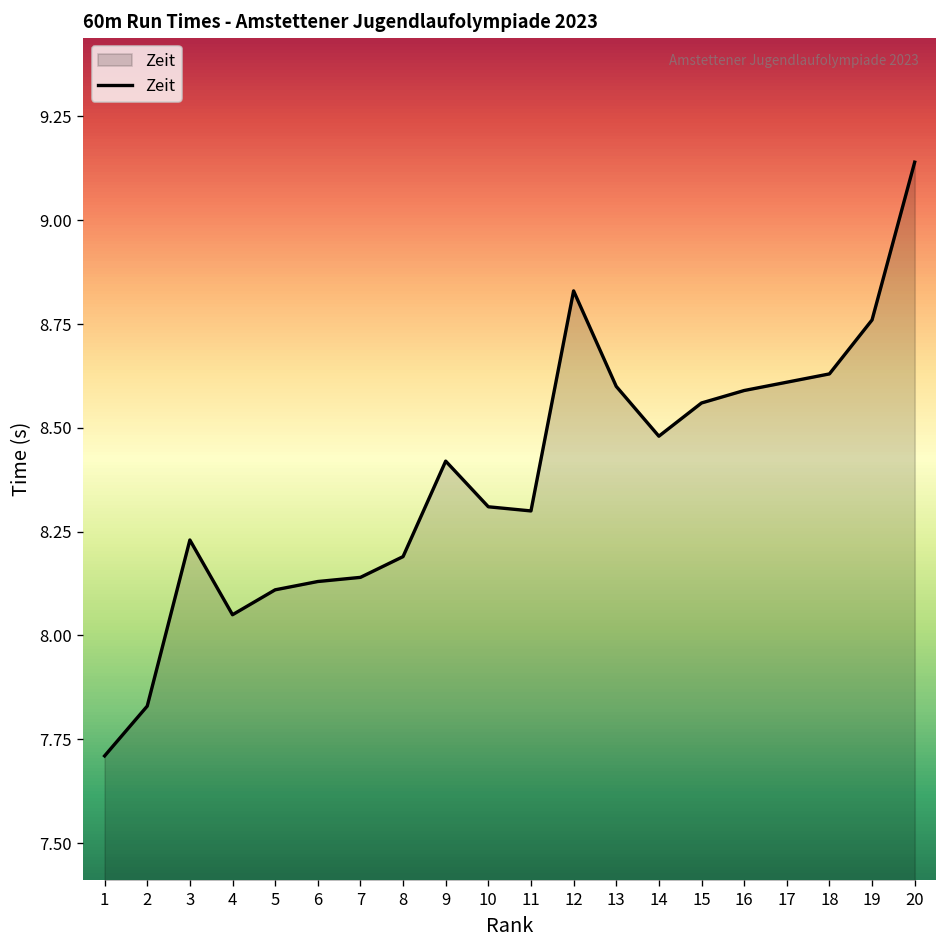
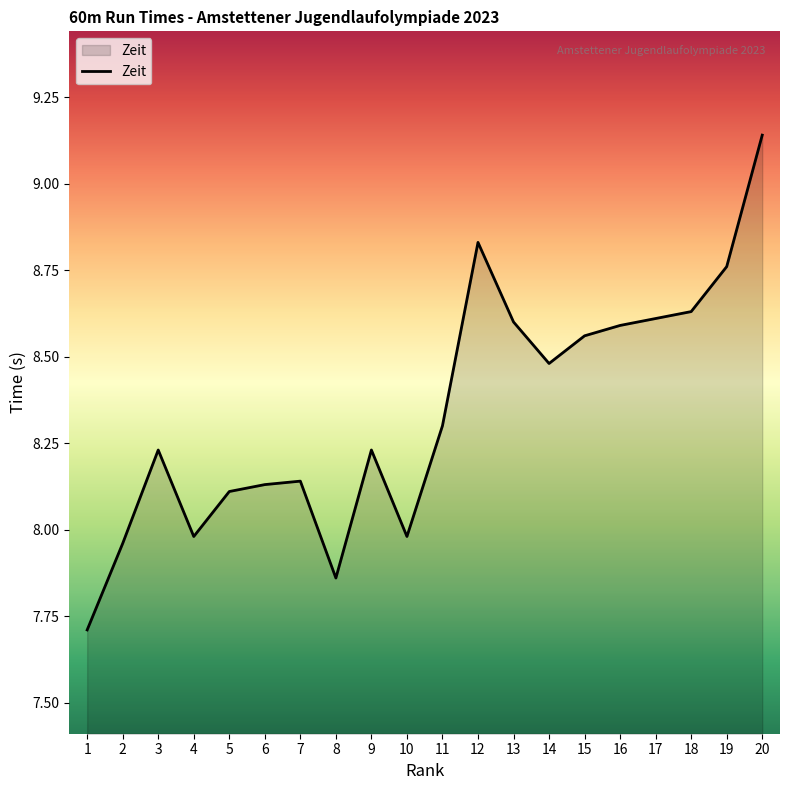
  {
    "1": 7.71,
-   "2": 7.83,
+   "2": 7.96,
    "3": 8.23,
-   "4": 8.05,
+   "4": 7.98,
    "5": 8.11,
    "6": 8.13,
    "7": 8.14,
-   "8": 8.19,
-   "9": 8.42,
-   "10": 8.31,
+   "8": 7.86,
+   "9": 8.23,
+   "10": 7.98,
    "11": 8.30,
    "12": 8.83,
    "13": 8.60,
    "14": 8.48,
    "15": 8.56,
    "16": 8.59,
    "17": 8.61,
    "18": 8.63,
    "19": 8.76,
    "20": 9.14
  }
